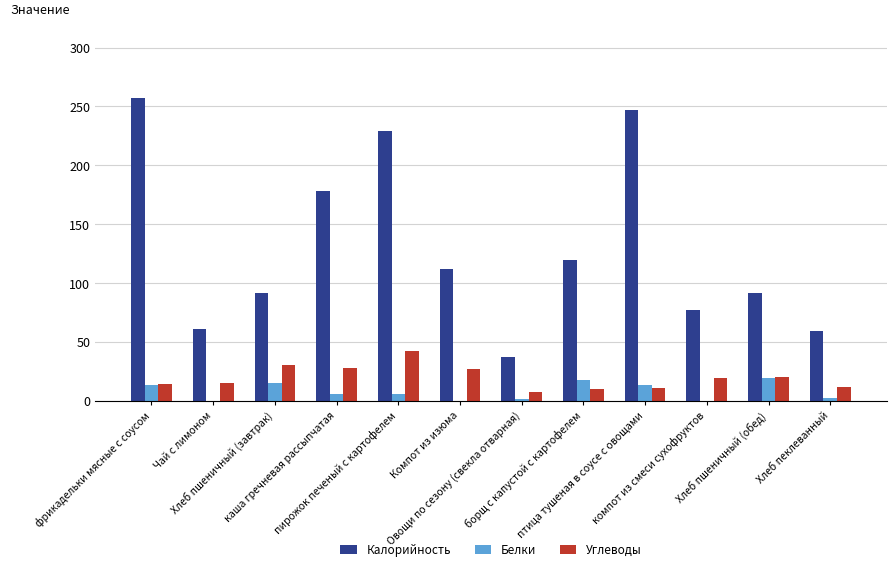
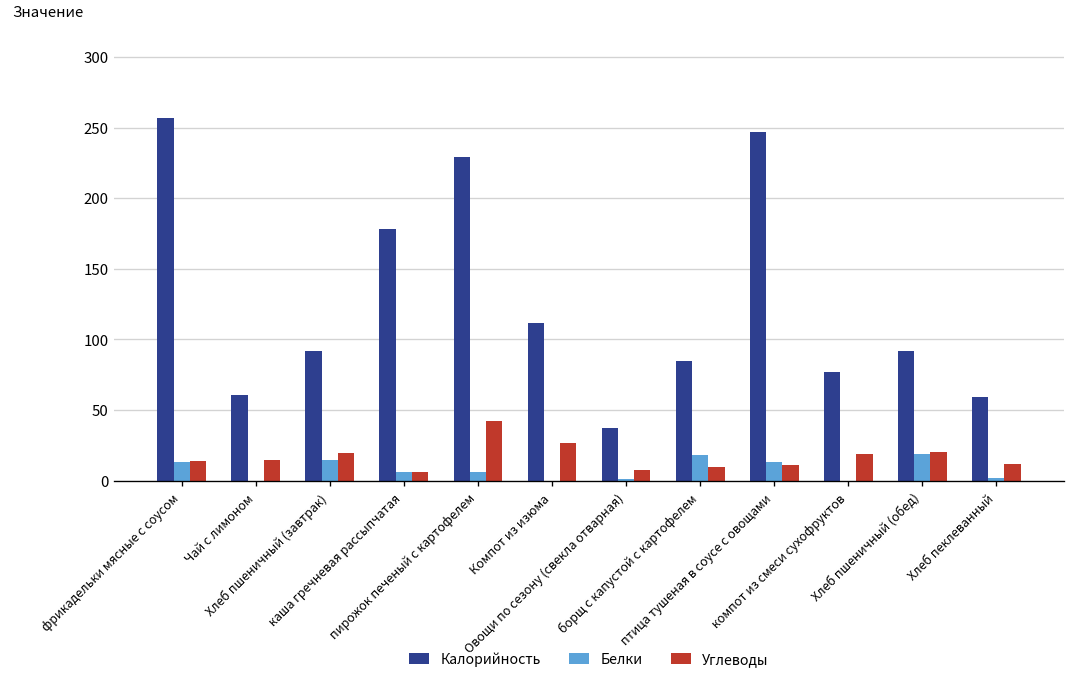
  {
    "Калорийность": {
      "фрикадельки мясные с соусом": 257,
      "Чай с лимоном": 61,
      "Хлеб пшеничный (завтрак)": 92,
      "каша гречневая рассыпчатая": 178,
      "пирожок печеный с картофелем": 229,
      "Компот из изюма": 112,
      "Овощи по сезону (свекла отварная)": 37,
-     "борщ с капустой с картофелем": 120,
+     "борщ с капустой с картофелем": 85,
      "птица тушеная в соусе с овощами": 247,
      "компот из смеси сухофруктов": 77,
      "Хлеб пшеничный (обед)": 92,
      "Хлеб пеклеванный": 59
    },
    "Белки": {
      "фрикадельки мясные с соусом": 13,
      "Чай с лимоном": 0,
      "Хлеб пшеничный (завтрак)": 15,
      "каша гречневая рассыпчатая": 6,
      "пирожок печеный с картофелем": 6,
      "Компот из изюма": 0,
      "борщ с капустой с картофелем": 18,
      "птица тушеная в соусе с овощами": 13,
      "компот из смеси сухофруктов": 0,
      "Хлеб пшеничный (обед)": 19
    },
    "Углеводы": {
      "фрикадельки мясные с соусом": 14,
      "Чай с лимоном": 15,
-     "Хлеб пшеничный (завтрак)": 30,
-     "каша гречневая рассыпчатая": 28,
+     "Хлеб пшеничный (завтрак)": 20,
+     "каша гречневая рассыпчатая": 6,
      "пирожок печеный с картофелем": 42,
      "Компот из изюма": 27,
      "Овощи по сезону (свекла отварная)": 8,
      "борщ с капустой с картофелем": 10,
      "птица тушеная в соусе с овощами": 11,
      "компот из смеси сухофруктов": 19,
      "Хлеб пшеничный (обед)": 20,
      "Хлеб пеклеванный": 12
    }
  }
